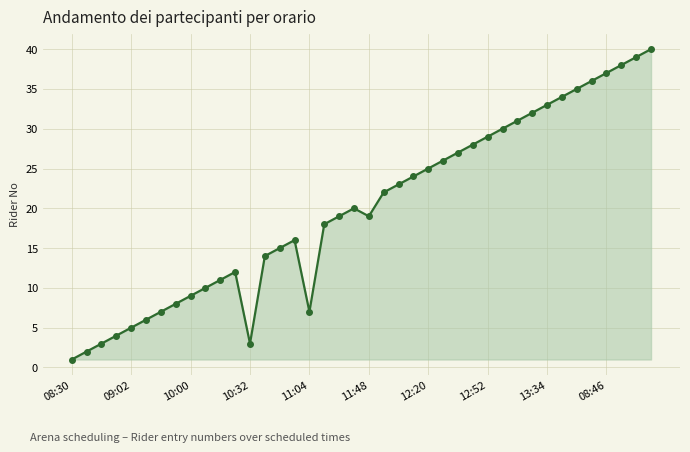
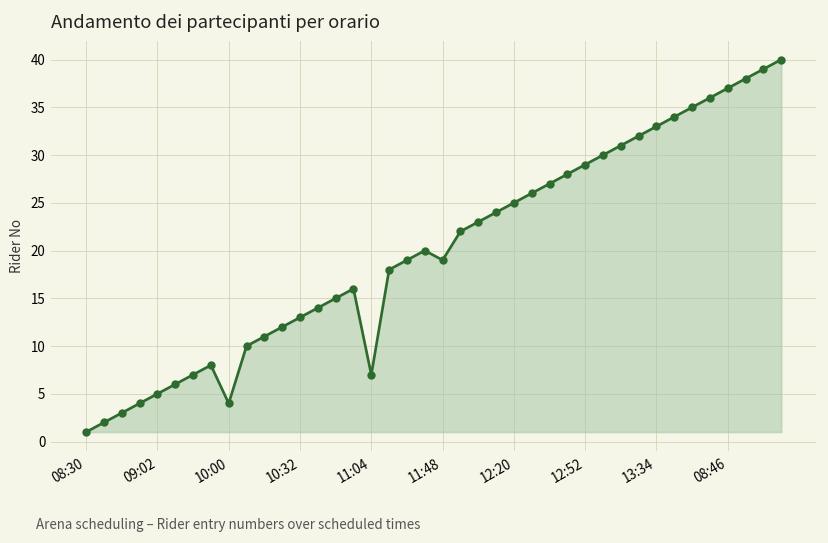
  {
-   "10:00": 9,
-   "10:32": 3,
+   "10:00": 4,
+   "10:32": 13,
    "11:04": 7,
    "11:48": 19,
    "12:20": 25,
    "12:52": 29,
    "13:34": 33
  }
